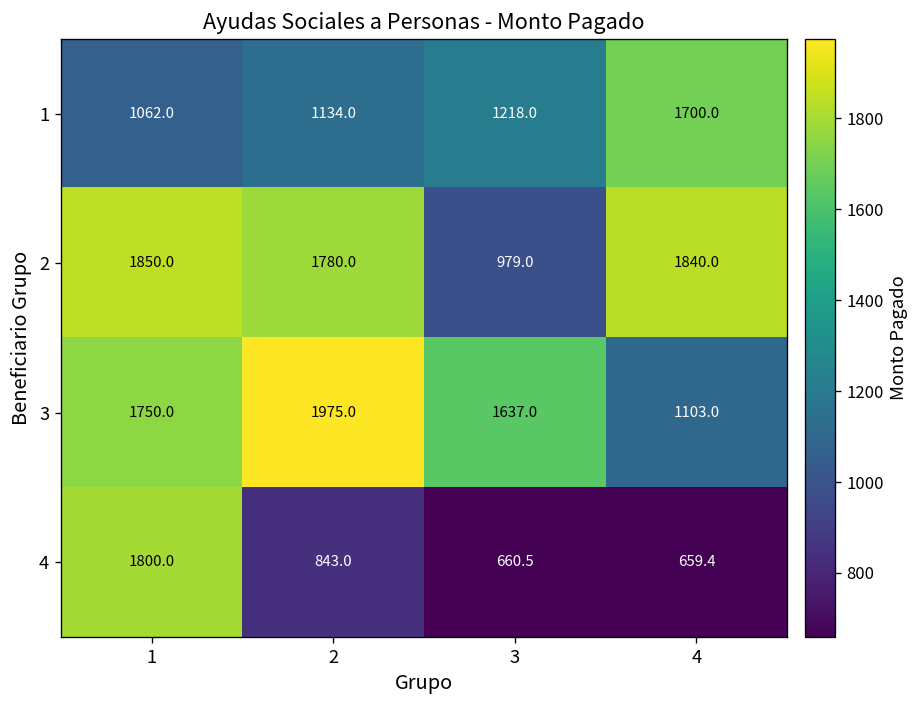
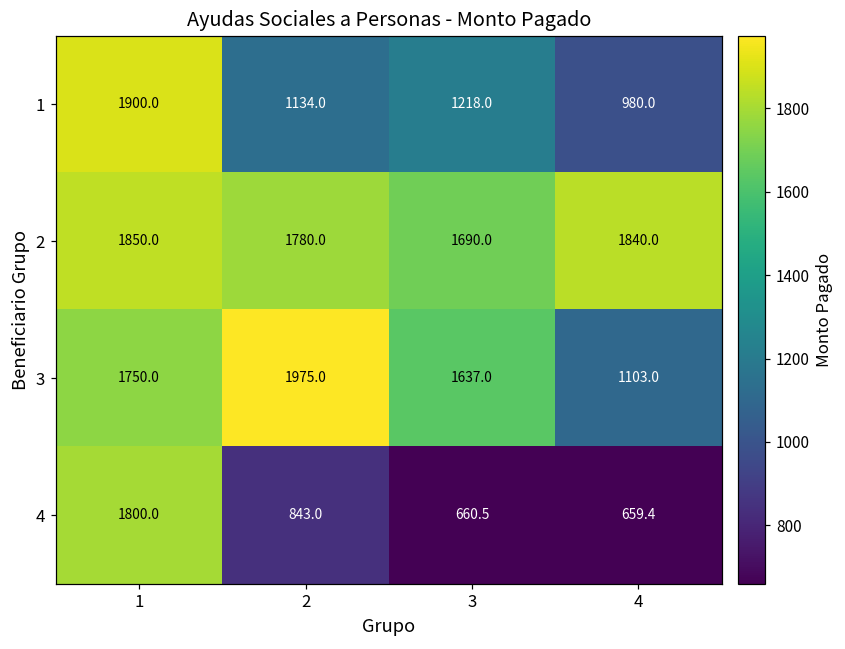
  {
    "1": {
-     "1": 1062.0,
+     "1": 1900.0,
      "2": 1134.0,
      "3": 1218.0,
-     "4": 1700.0
+     "4": 980.0
    },
    "2": {
      "1": 1850.0,
      "2": 1780.0,
-     "3": 979.0,
+     "3": 1690.0,
      "4": 1840.0
    },
    "3": {
      "1": 1750.0,
      "2": 1975.0,
      "3": 1637.0,
      "4": 1103.0
    },
    "4": {
      "1": 1800.0,
      "2": 843.0,
      "3": 660.5,
      "4": 659.4
    }
  }
